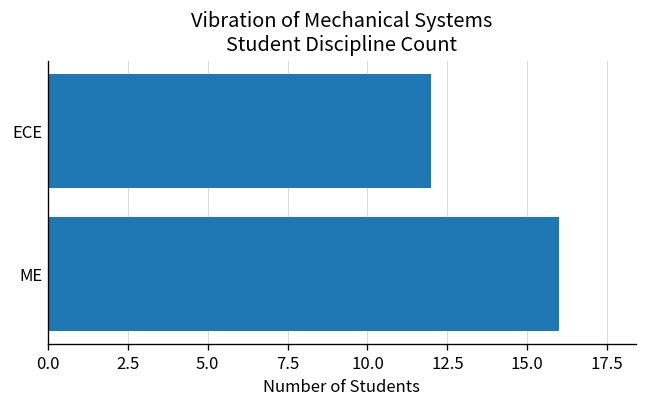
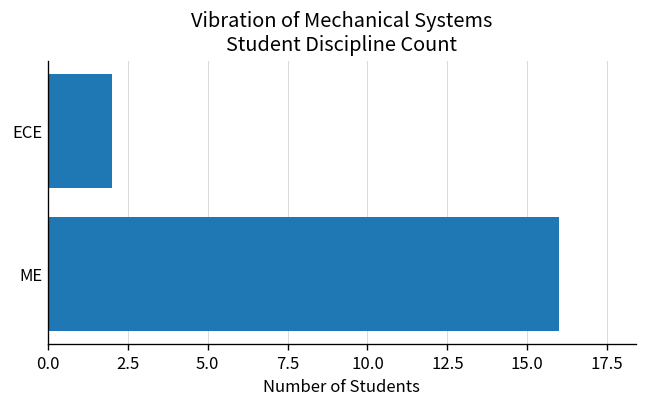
  {
-   "ECE": 12,
+   "ECE": 2,
    "ME": 16
  }
